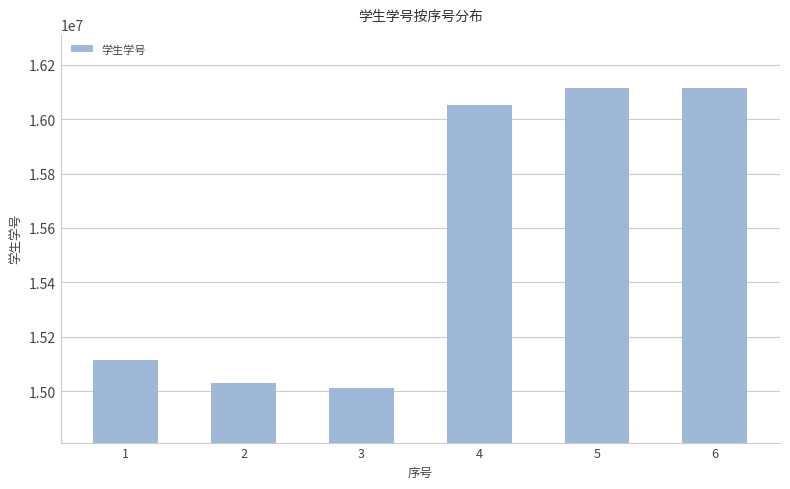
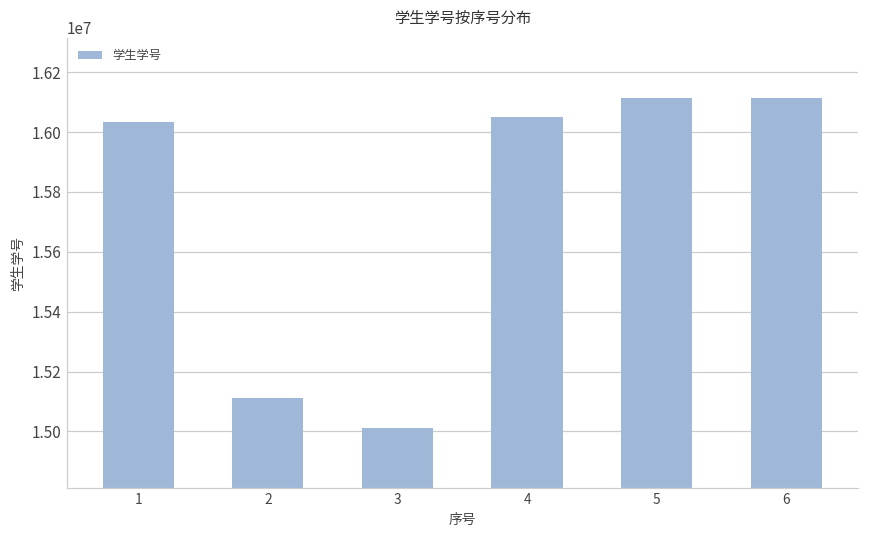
  {
-   "1": 15110000,
-   "2": 15030000,
+   "1": 16030000,
+   "2": 15110000,
    "3": 15010000,
    "4": 16050000,
    "5": 16110000,
    "6": 16110000
  }
